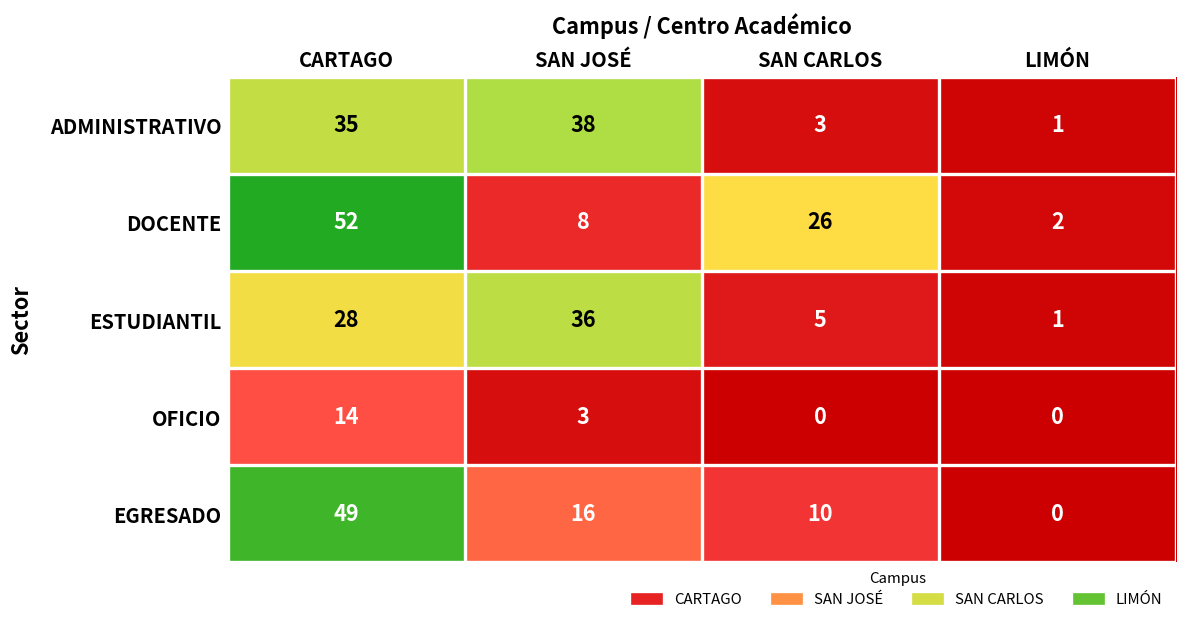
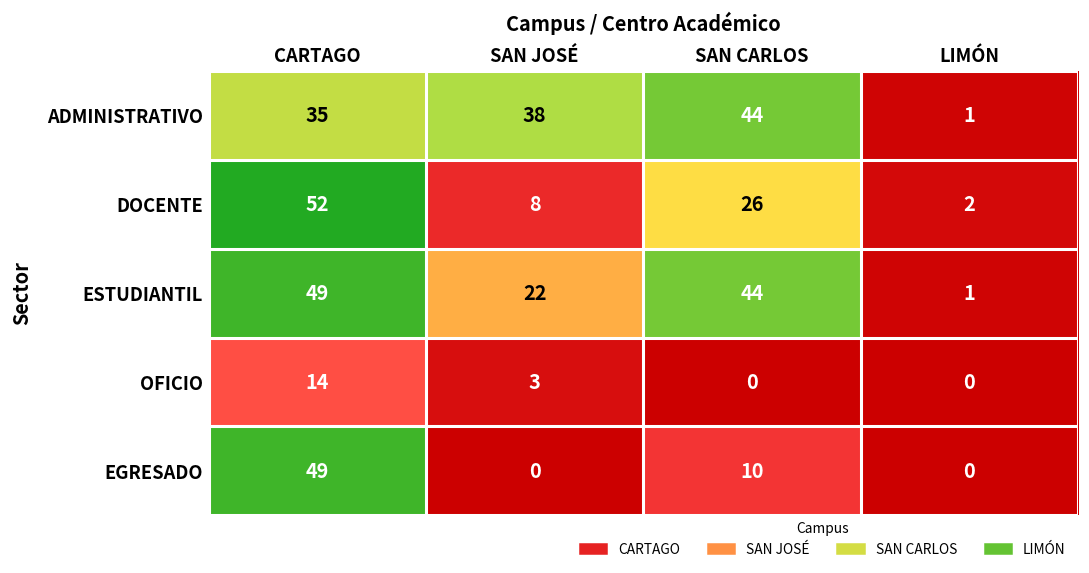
  {
    "ADMINISTRATIVO": {
      "CARTAGO": 35,
      "SAN JOSÉ": 38,
-     "SAN CARLOS": 3,
+     "SAN CARLOS": 44,
      "LIMÓN": 1
    },
    "DOCENTE": {
      "CARTAGO": 52,
      "SAN JOSÉ": 8,
      "SAN CARLOS": 26,
      "LIMÓN": 2
    },
    "ESTUDIANTIL": {
-     "CARTAGO": 28,
-     "SAN JOSÉ": 36,
-     "SAN CARLOS": 5,
+     "CARTAGO": 49,
+     "SAN JOSÉ": 22,
+     "SAN CARLOS": 44,
      "LIMÓN": 1
    },
    "OFICIO": {
      "CARTAGO": 14,
      "SAN JOSÉ": 3,
      "SAN CARLOS": 0,
      "LIMÓN": 0
    },
    "EGRESADO": {
      "CARTAGO": 49,
-     "SAN JOSÉ": 16,
+     "SAN JOSÉ": 0,
      "SAN CARLOS": 10,
      "LIMÓN": 0
    }
  }
